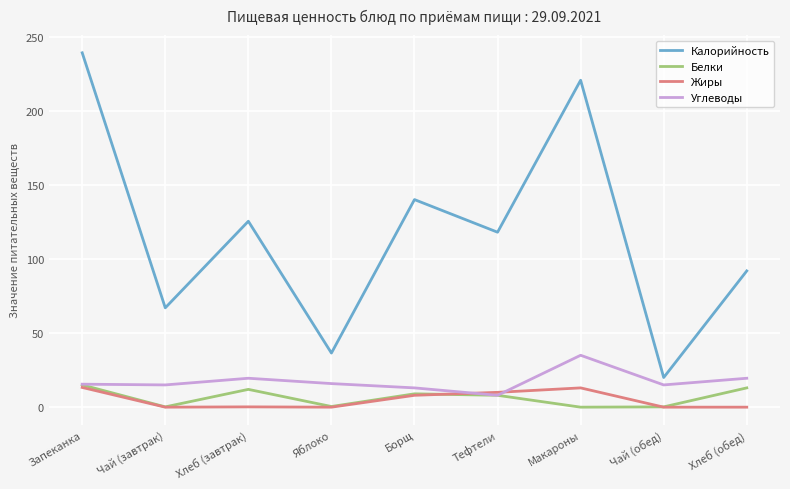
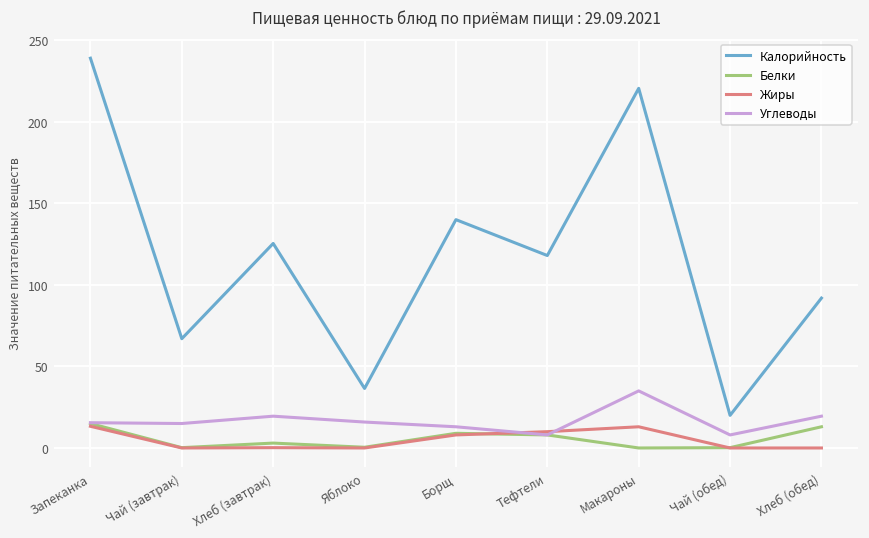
  {
    "Калорийность": {
      "Запеканка": 239,
      "Чай (завтрак)": 67,
      "Хлеб (завтрак)": 125,
      "Яблоко": 37,
      "Борщ": 140,
      "Тефтели": 118,
      "Макароны": 221,
      "Чай (обед)": 20,
      "Хлеб (обед)": 92
    },
    "Белки": {
-     "Хлеб (завтрак)": 12,
+     "Хлеб (завтрак)": 3,
      "Макароны": 0,
      "Хлеб (обед)": 13
    },
    "Жиры": {
      "Хлеб (завтрак)": 0,
      "Тефтели": 10,
      "Макароны": 13,
      "Хлеб (обед)": 0
    },
    "Углеводы": {
      "Чай (завтрак)": 15,
      "Хлеб (завтрак)": 20,
      "Яблоко": 16,
      "Борщ": 13,
      "Макароны": 35,
-     "Чай (обед)": 15,
+     "Чай (обед)": 8,
      "Хлеб (обед)": 20
    }
  }
